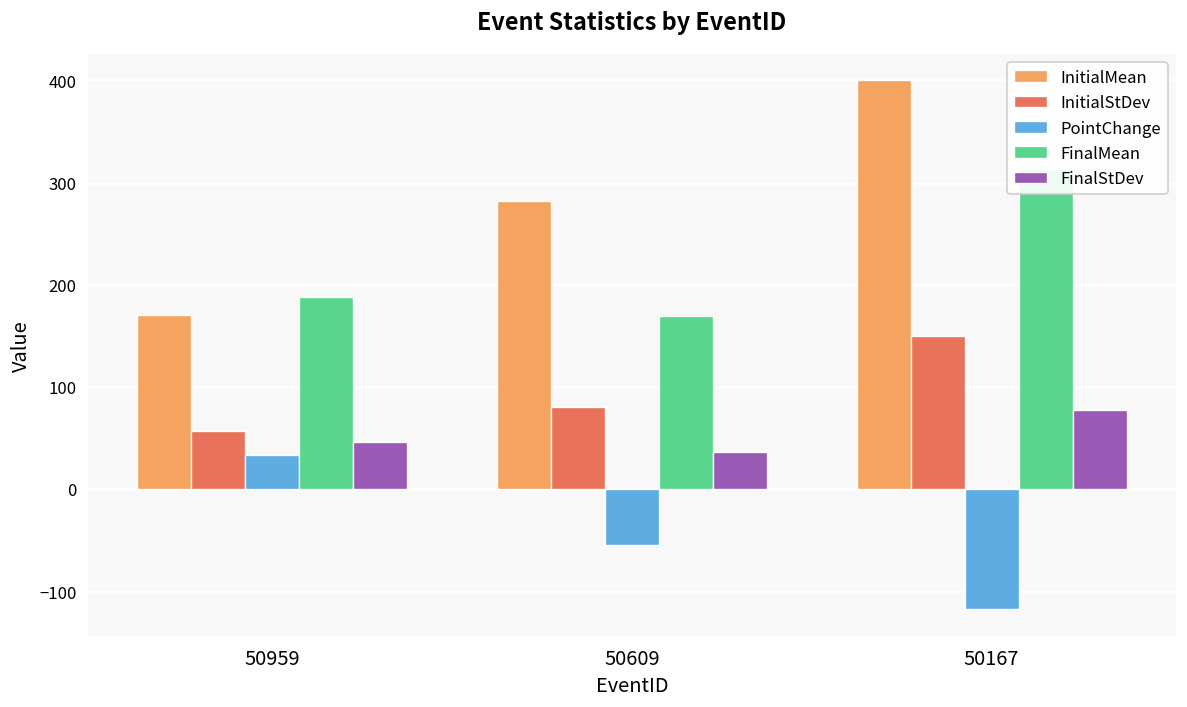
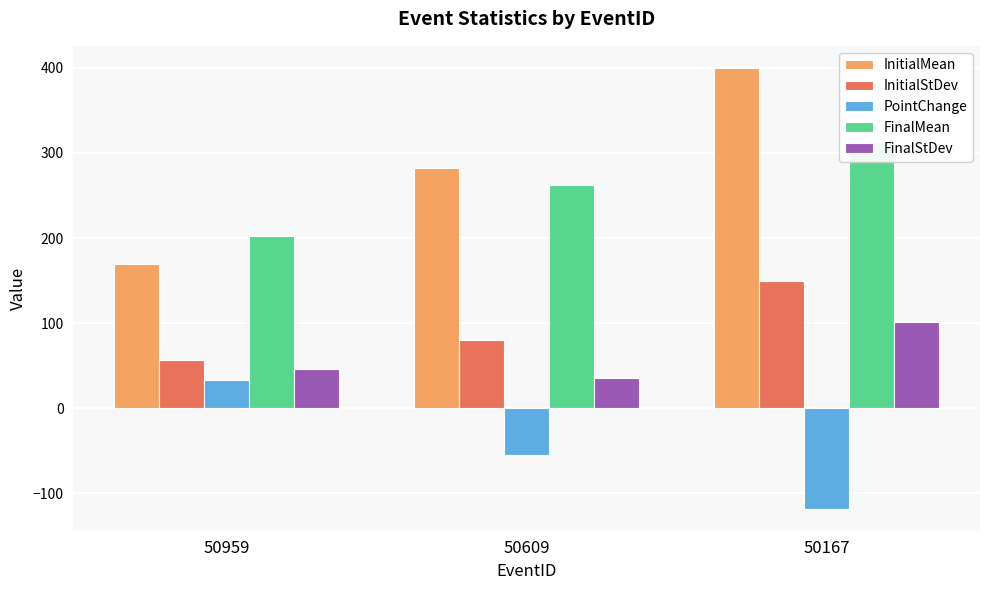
  {
    "PointChange": {
      "50959": 30,
      "50609": -60,
      "50167": -120
    },
    "FinalMean": {
-     "50959": 190,
-     "50609": 170
+     "50959": 200,
+     "50609": 260
    },
    "FinalStDev": {
      "50959": 50,
      "50609": 40,
-     "50167": 80
+     "50167": 100
    }
  }
